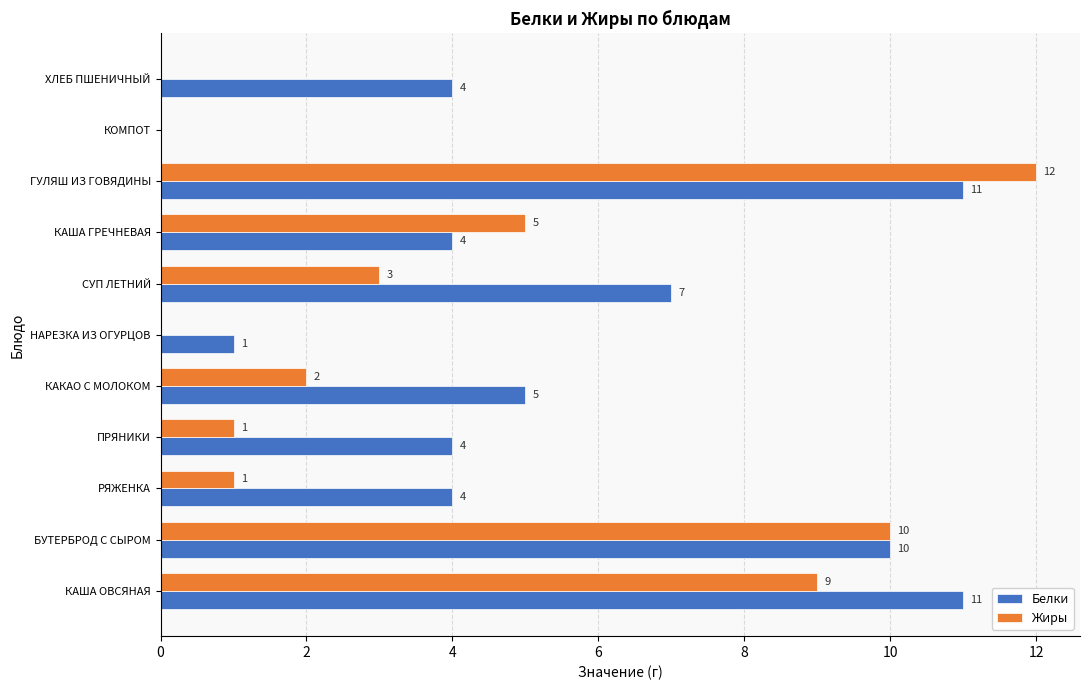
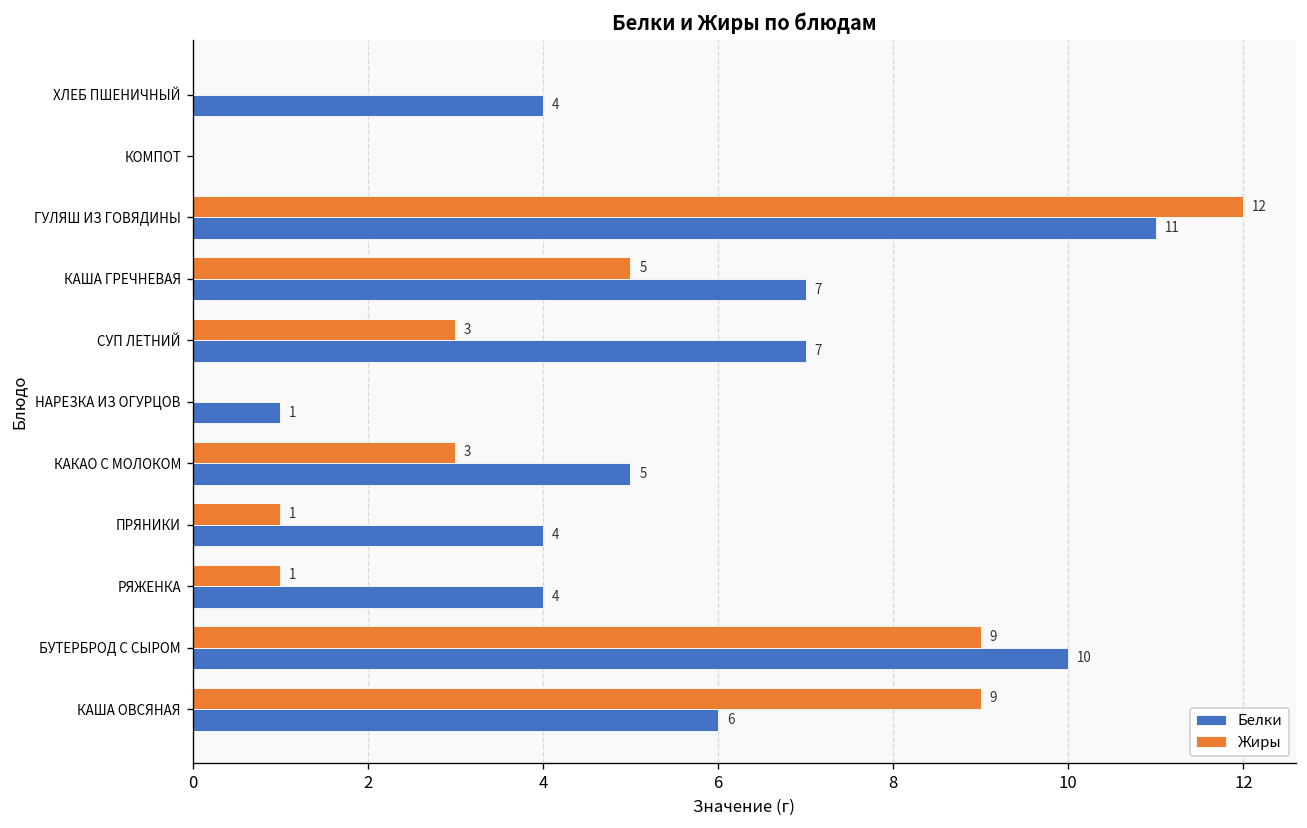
  {
    "Белки": {
      "ХЛЕБ ПШЕНИЧНЫЙ": 4,
      "ГУЛЯШ ИЗ ГОВЯДИНЫ": 11,
-     "КАША ГРЕЧНЕВАЯ": 4,
+     "КАША ГРЕЧНЕВАЯ": 7,
      "СУП ЛЕТНИЙ": 7,
      "НАРЕЗКА ИЗ ОГУРЦОВ": 1,
      "КАКАО С МОЛОКОМ": 5,
      "ПРЯНИКИ": 4,
      "РЯЖЕНКА": 4,
      "БУТЕРБРОД С СЫРОМ": 10,
-     "КАША ОВСЯНАЯ": 11
+     "КАША ОВСЯНАЯ": 6
    },
    "Жиры": {
      "ГУЛЯШ ИЗ ГОВЯДИНЫ": 12,
      "КАША ГРЕЧНЕВАЯ": 5,
      "СУП ЛЕТНИЙ": 3,
-     "КАКАО С МОЛОКОМ": 2,
+     "КАКАО С МОЛОКОМ": 3,
      "ПРЯНИКИ": 1,
      "РЯЖЕНКА": 1,
-     "БУТЕРБРОД С СЫРОМ": 10,
+     "БУТЕРБРОД С СЫРОМ": 9,
      "КАША ОВСЯНАЯ": 9
    }
  }
